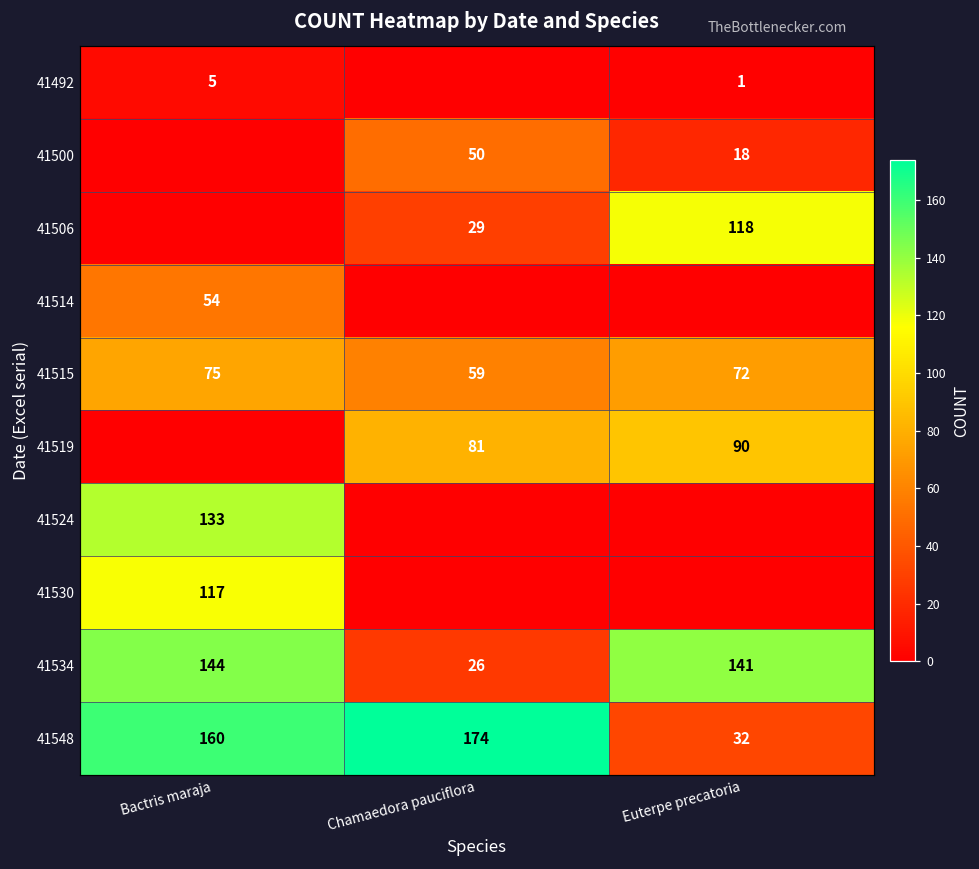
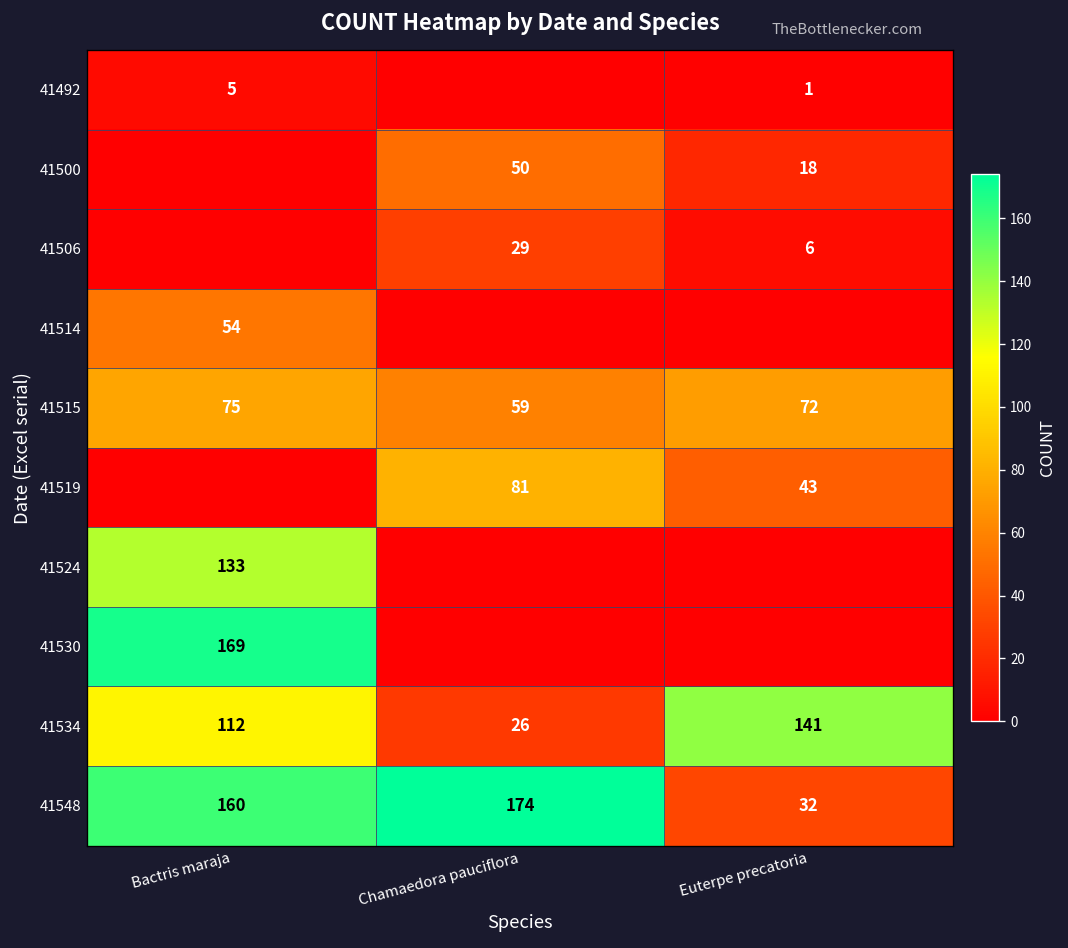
  {
    "41492": {
      "Bactris maraja": 5,
      "Euterpe precatoria": 1
    },
    "41500": {
      "Chamaedora pauciflora": 50,
      "Euterpe precatoria": 18
    },
    "41506": {
      "Chamaedora pauciflora": 29,
-     "Euterpe precatoria": 118
+     "Euterpe precatoria": 6
    },
    "41514": {
      "Bactris maraja": 54
    },
    "41515": {
      "Bactris maraja": 75,
      "Chamaedora pauciflora": 59,
      "Euterpe precatoria": 72
    },
    "41519": {
      "Chamaedora pauciflora": 81,
-     "Euterpe precatoria": 90
+     "Euterpe precatoria": 43
    },
    "41524": {
      "Bactris maraja": 133
    },
    "41530": {
-     "Bactris maraja": 117
+     "Bactris maraja": 169
    },
    "41534": {
-     "Bactris maraja": 144,
+     "Bactris maraja": 112,
      "Chamaedora pauciflora": 26,
      "Euterpe precatoria": 141
    },
    "41548": {
      "Bactris maraja": 160,
      "Chamaedora pauciflora": 174,
      "Euterpe precatoria": 32
    }
  }
